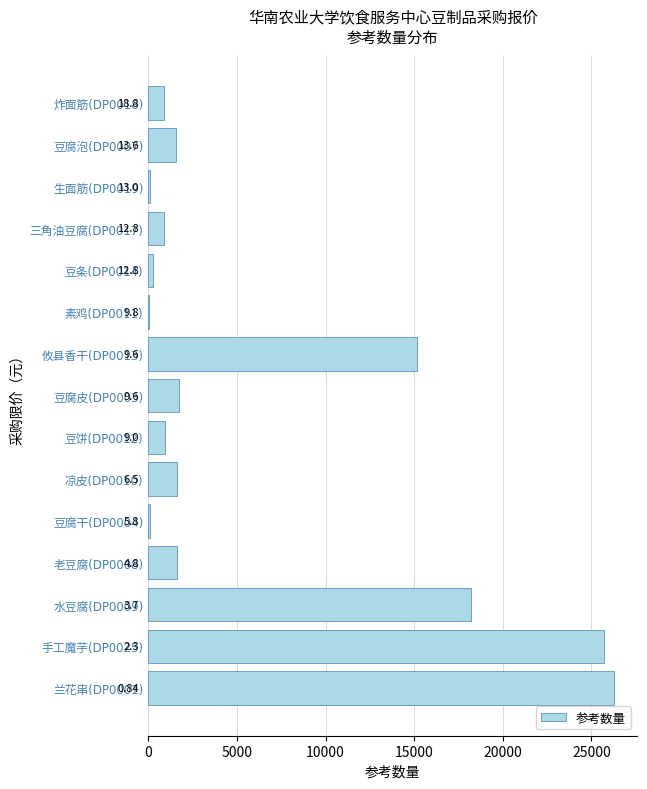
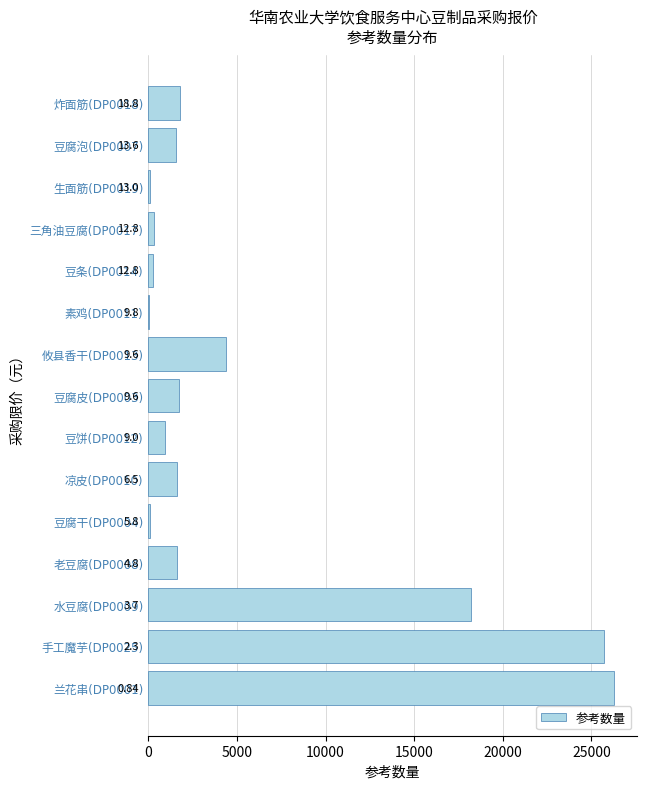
  {
-   "炸面筋(DP0018)": 900,
+   "炸面筋(DP0018)": 1800,
    "豆腐泡(DP0007)": 1600,
-   "三角油豆腐(DP0017)": 900,
-   "攸县香干(DP0013)": 15200,
+   "三角油豆腐(DP0017)": 300,
+   "攸县香干(DP0013)": 4400,
    "豆腐皮(DP0003)": 1700,
    "豆饼(DP0012)": 1000,
    "凉皮(DP0010)": 1600,
    "老豆腐(DP0008)": 1600,
    "水豆腐(DP0009)": 18200,
    "手工魔芋(DP0025)": 25700,
    "兰花串(DP0001)": 26300
  }
